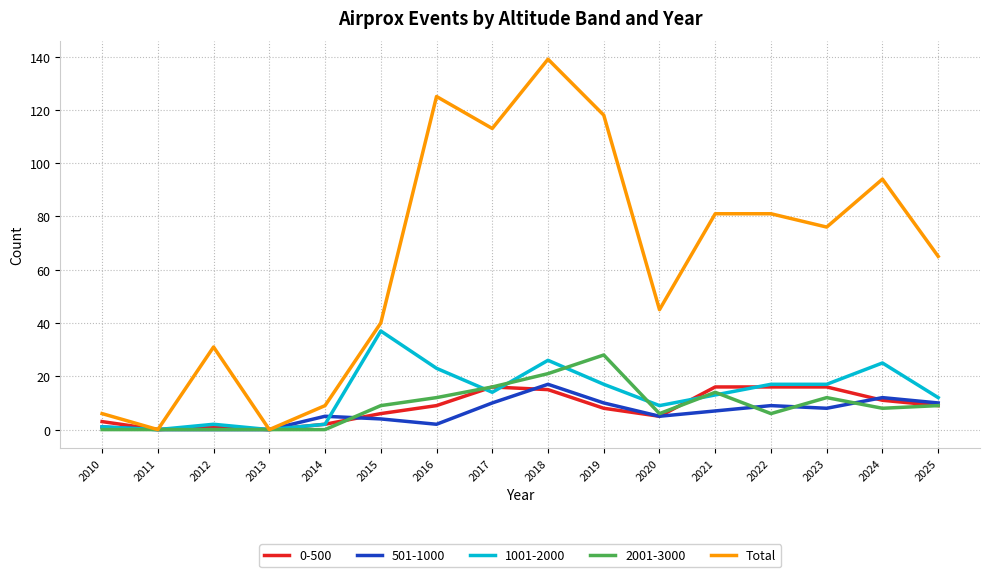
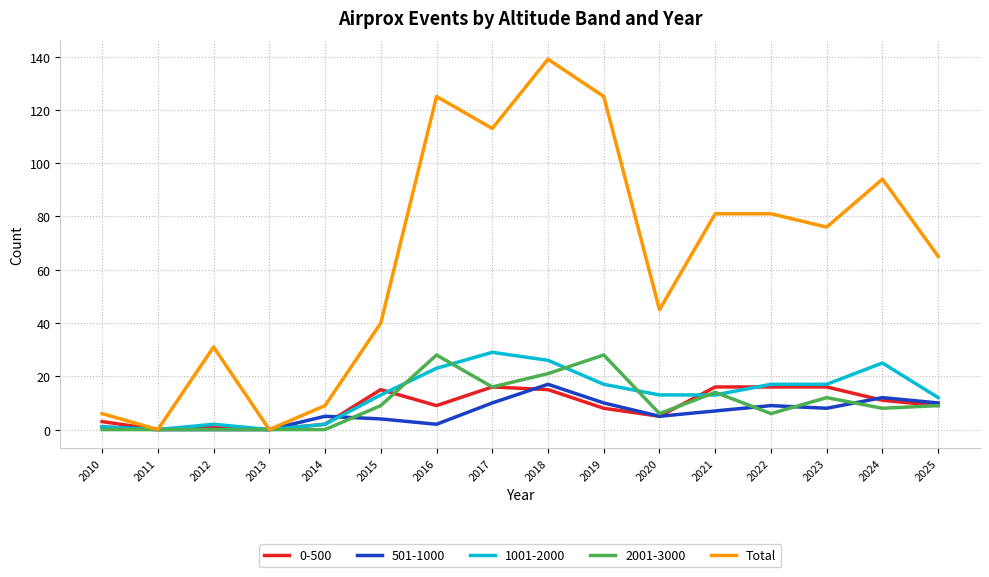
  {
    "0-500": {
      "2010": 3,
      "2012": 1,
-     "2015": 6,
+     "2015": 15,
      "2016": 9,
      "2018": 15,
      "2019": 8,
      "2021": 16,
      "2022": 16,
      "2023": 16,
      "2024": 11
    },
    "501-1000": {
      "2014": 5,
      "2015": 4,
      "2016": 2,
      "2017": 10,
      "2018": 17,
      "2019": 10,
      "2021": 7,
      "2022": 9,
      "2023": 8,
      "2024": 12,
      "2025": 10
    },
    "1001-2000": {
      "2012": 2,
-     "2015": 37,
+     "2015": 13,
      "2016": 23,
-     "2017": 14,
+     "2017": 29,
      "2018": 26,
      "2019": 17,
-     "2020": 9,
+     "2020": 13,
      "2021": 13,
      "2022": 17,
      "2023": 17,
      "2024": 25,
      "2025": 12
    },
    "2001-3000": {
      "2010": 0,
      "2014": 0,
      "2015": 9,
-     "2016": 12,
+     "2016": 28,
      "2018": 21,
      "2019": 28,
      "2020": 6,
      "2021": 14,
      "2022": 6,
      "2023": 12,
      "2024": 8
    },
    "Total": {
      "2010": 6,
      "2012": 31,
      "2014": 9,
      "2015": 40,
      "2016": 125,
      "2017": 113,
      "2018": 139,
-     "2019": 118,
+     "2019": 125,
      "2020": 45,
      "2021": 81,
      "2022": 81,
      "2023": 76,
      "2024": 94,
      "2025": 65
    }
  }
